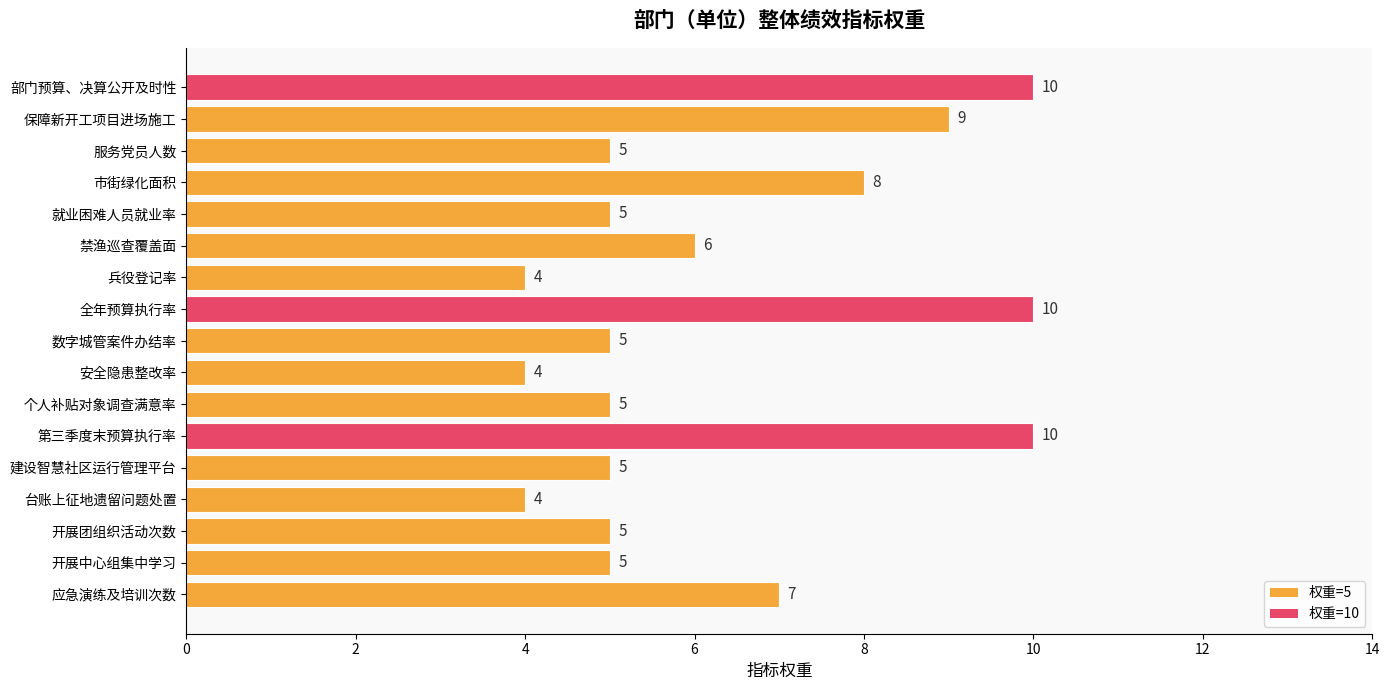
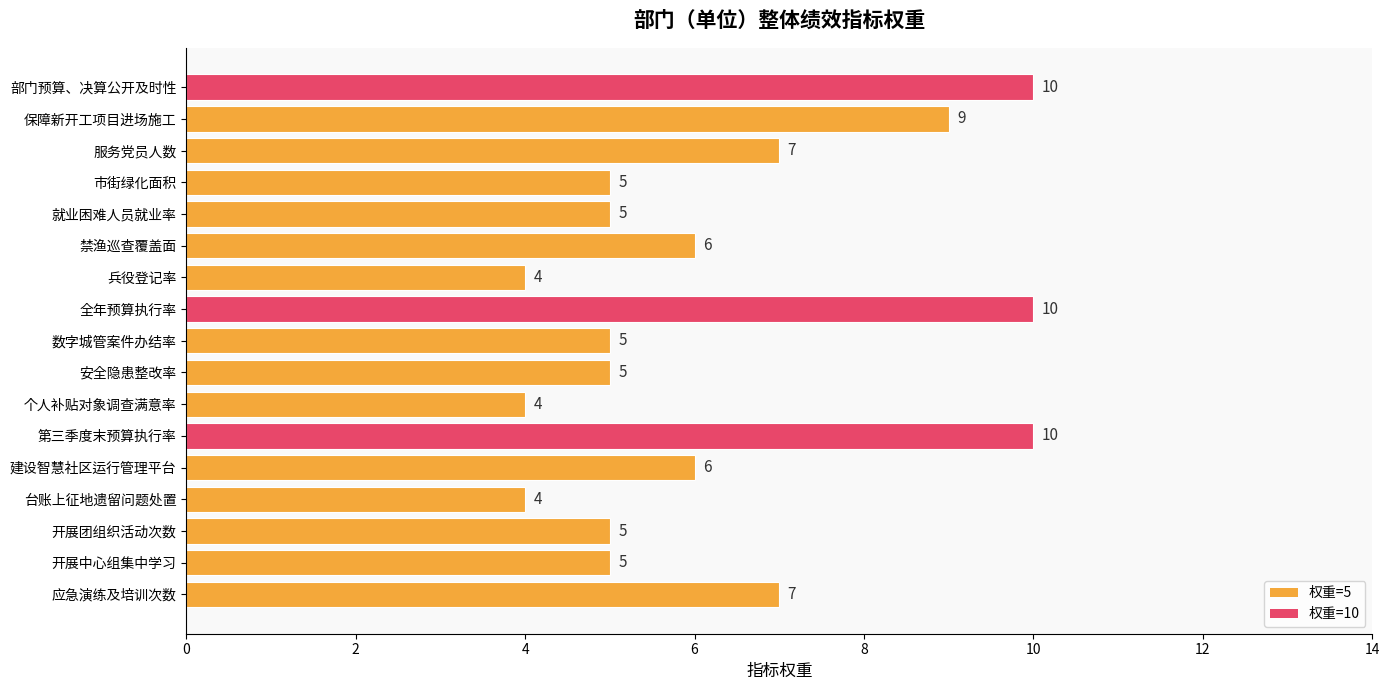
  {
    "部门预算、决算公开及时性": 10,
    "保障新开工项目进场施工": 9,
-   "服务党员人数": 5,
-   "市街绿化面积": 8,
+   "服务党员人数": 7,
+   "市街绿化面积": 5,
    "就业困难人员就业率": 5,
    "禁渔巡查覆盖面": 6,
    "兵役登记率": 4,
    "全年预算执行率": 10,
    "数字城管案件办结率": 5,
-   "安全隐患整改率": 4,
-   "个人补贴对象调查满意率": 5,
+   "安全隐患整改率": 5,
+   "个人补贴对象调查满意率": 4,
    "第三季度末预算执行率": 10,
-   "建设智慧社区运行管理平台": 5,
+   "建设智慧社区运行管理平台": 6,
    "台账上征地遗留问题处置": 4,
    "开展团组织活动次数": 5,
    "开展中心组集中学习": 5,
    "应急演练及培训次数": 7
  }
